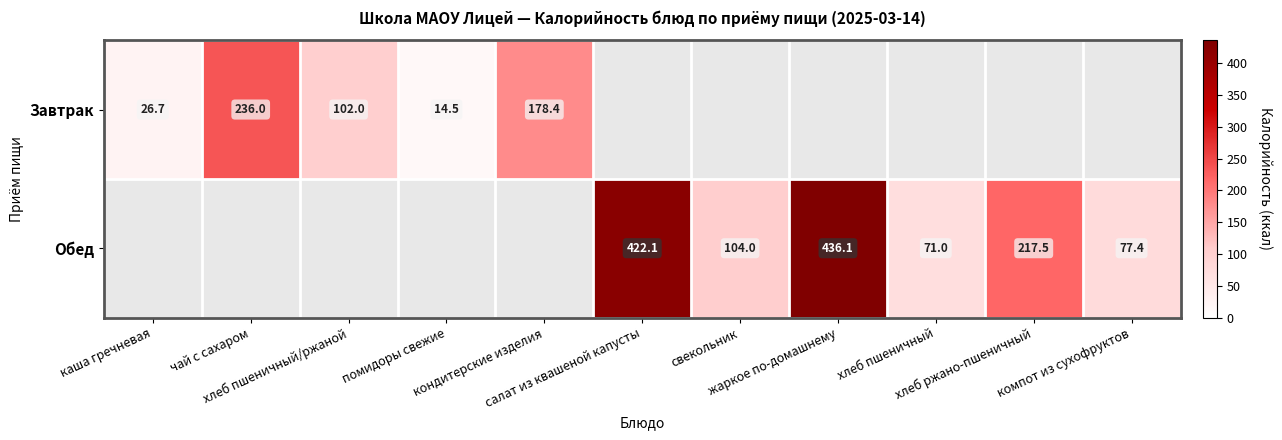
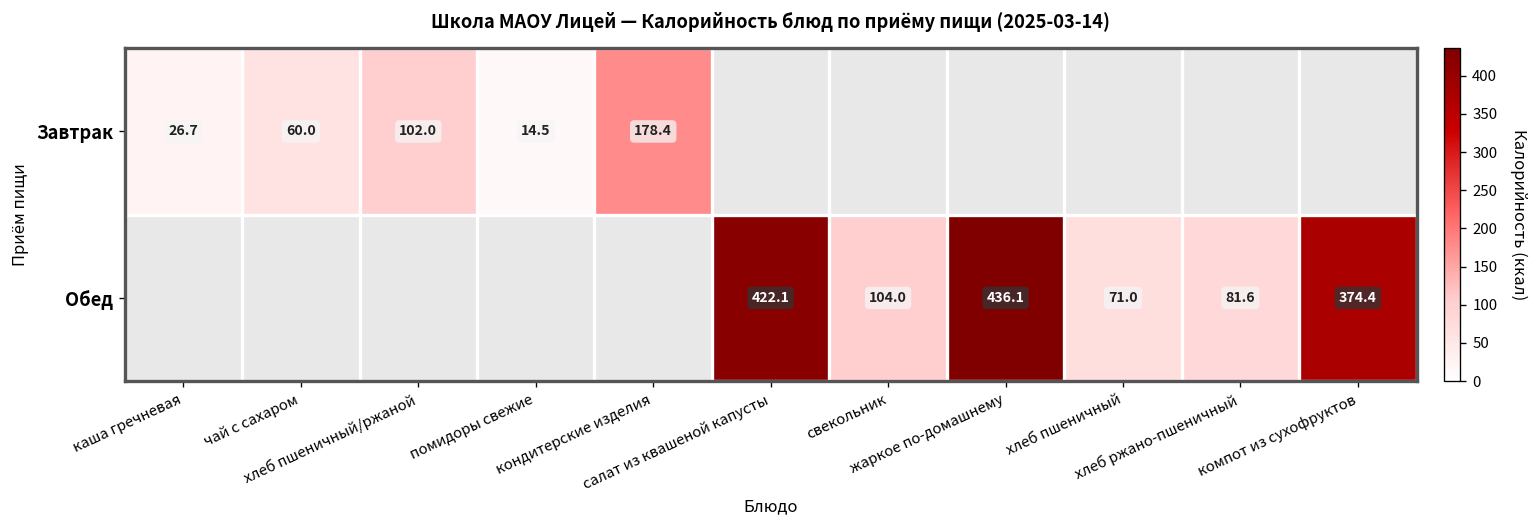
  {
    "Завтрак": {
-     "чай с сахаром": 236.0
+     "чай с сахаром": 60.0
    },
    "Обед": {
-     "хлеб ржано-пшеничный": 217.5,
-     "компот из сухофруктов": 77.4
+     "хлеб ржано-пшеничный": 81.6,
+     "компот из сухофруктов": 374.4
    }
  }
